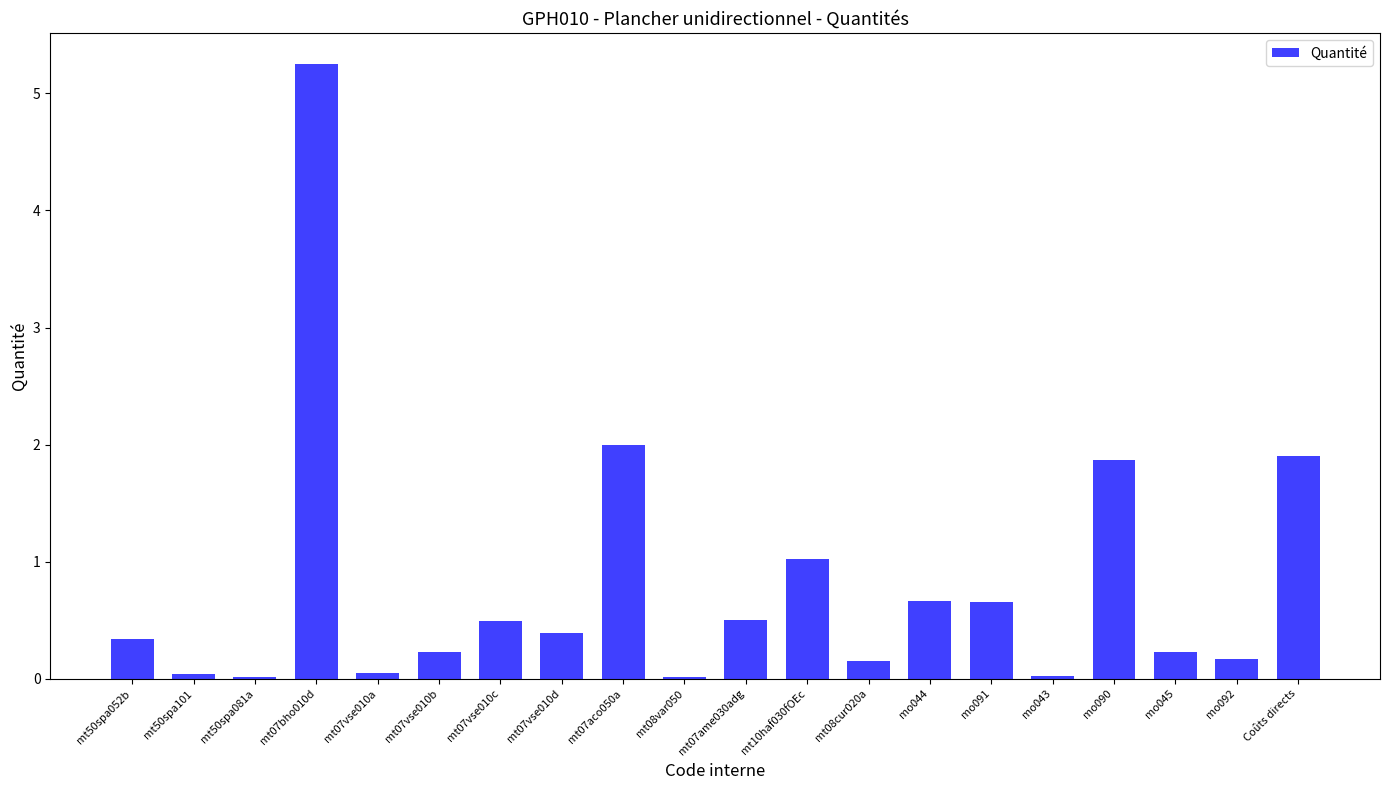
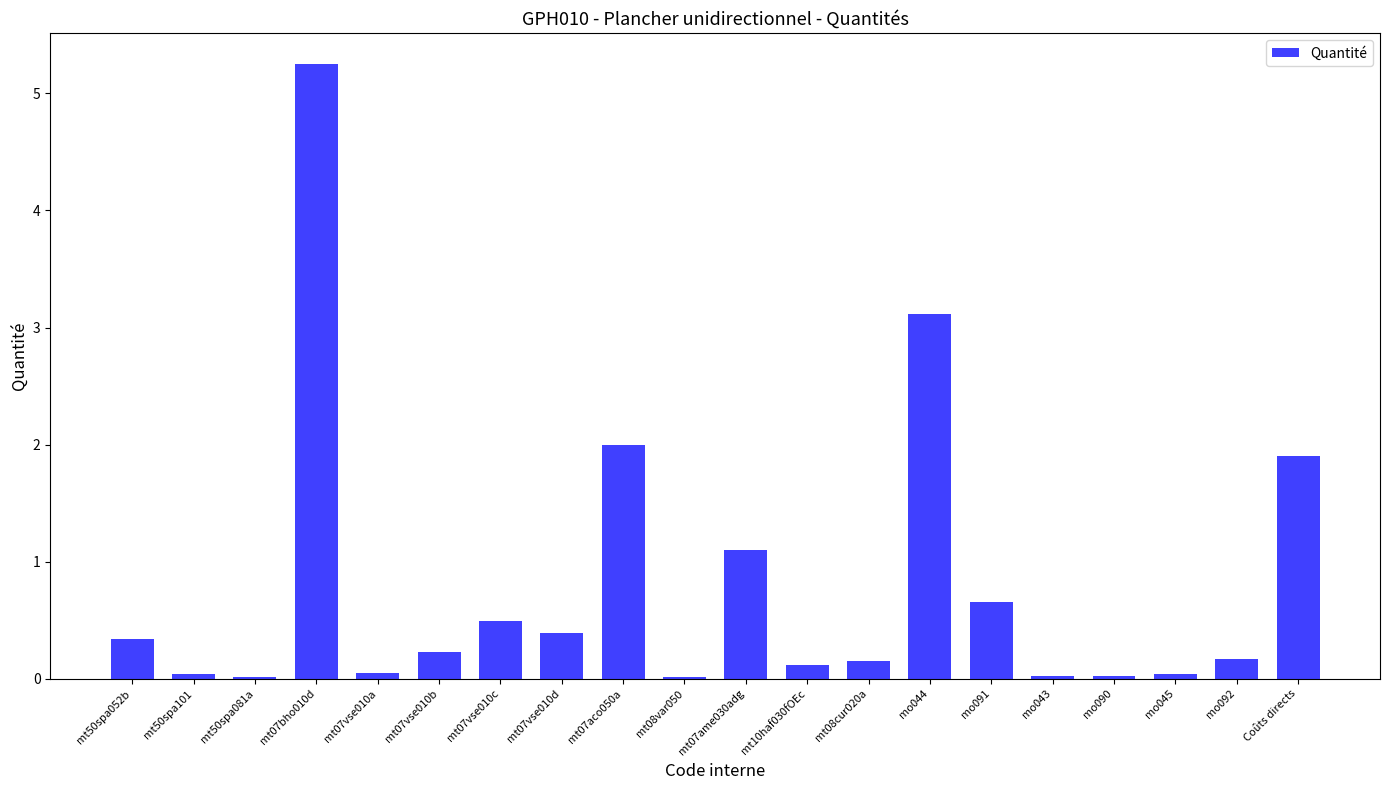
  {
    "mt50spa052b": 0.34,
    "mt50spa101": 0.05,
    "mt07bho010d": 5.25,
    "mt07vse010a": 0.05,
    "mt07vse010b": 0.23,
    "mt07vse010c": 0.50,
    "mt07vse010d": 0.39,
    "mt07aco050a": 2.00,
-   "mt07ame030adg": 0.5,
-   "mt10haf030fOEc": 1.02,
+   "mt07ame030adg": 1.1,
+   "mt10haf030fOEc": 0.12,
    "mt08cur020a": 0.15,
-   "mo044": 0.67,
+   "mo044": 3.12,
    "mo091": 0.65,
    "mo043": 0.03,
-   "mo090": 1.87,
-   "mo045": 0.23,
+   "mo090": 0.03,
+   "mo045": 0.04,
    "mo092": 0.17,
    "Coûts directs": 1.90
  }
